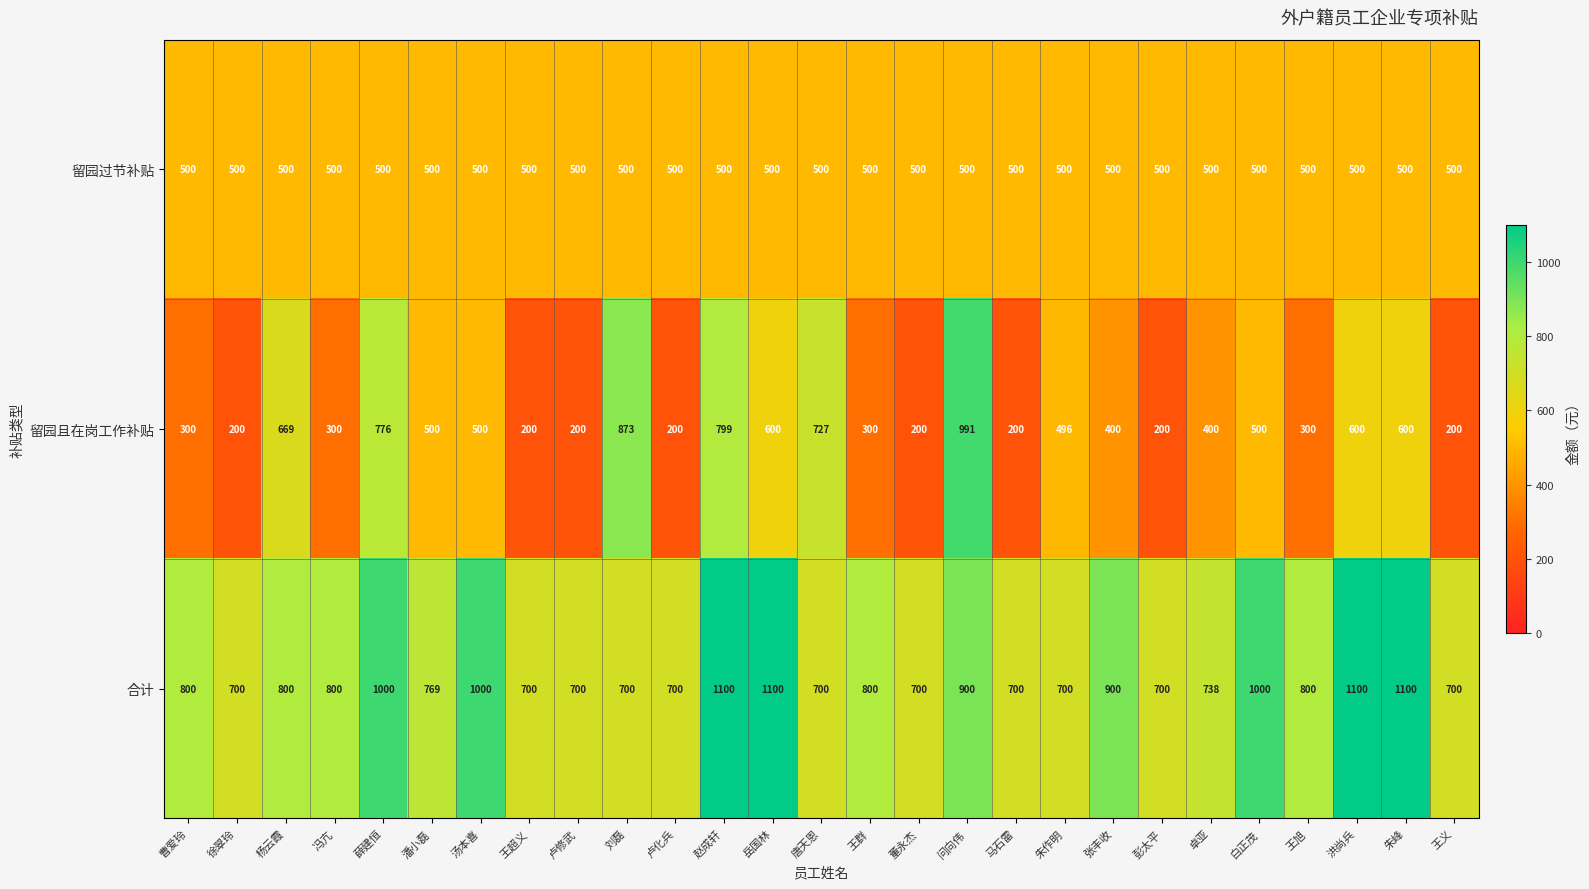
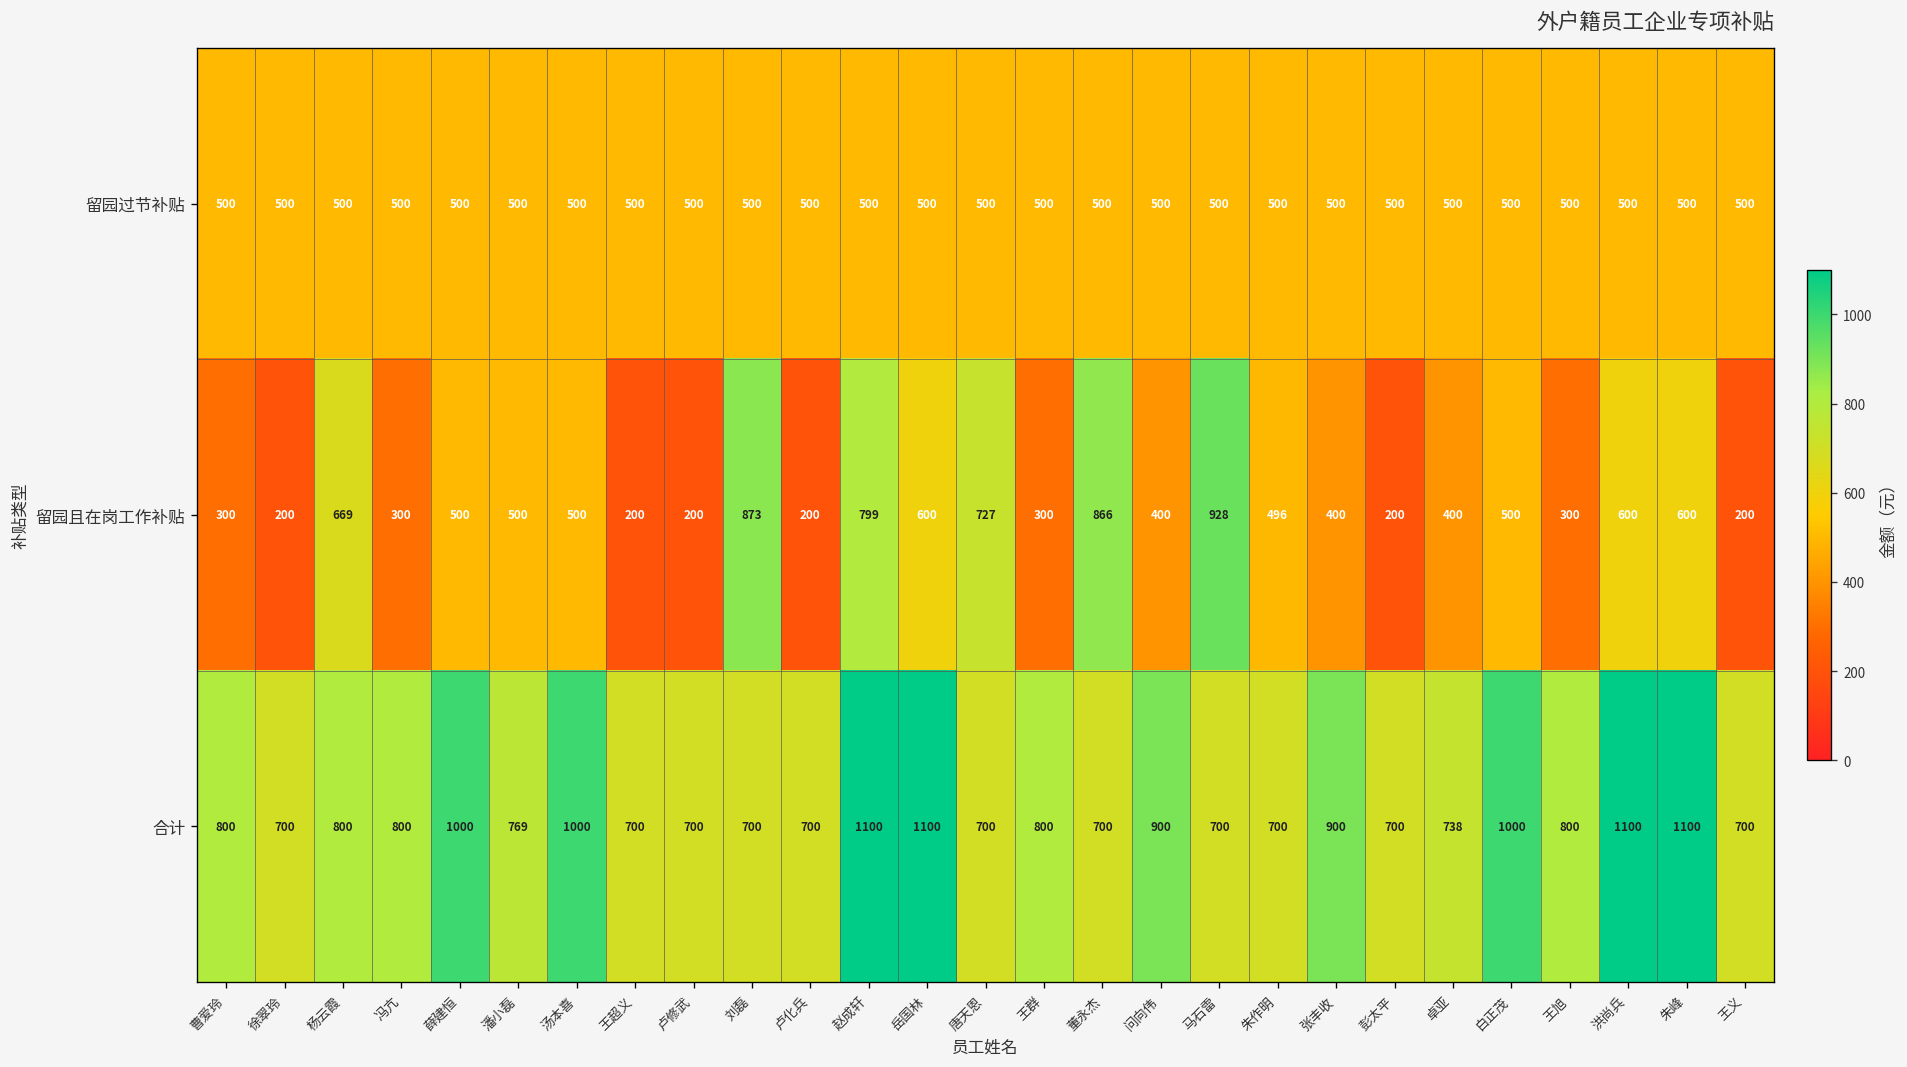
  {
    "留园过节补贴": {
      "曹爱玲": 500,
      "徐翠玲": 500,
      "杨云霞": 500,
      "冯亢": 500,
      "薛建恒": 500,
      "潘小磊": 500,
      "汤本喜": 500,
      "王超义": 500,
      "卢修武": 500,
      "刘磊": 500,
      "卢化兵": 500,
      "赵成轩": 500,
      "岳国林": 500,
      "唐天恩": 500,
      "王群": 500,
      "董永杰": 500,
      "问向伟": 500,
      "马石雷": 500,
      "朱作明": 500,
      "张丰收": 500,
      "彭太平": 500,
      "卓亚": 500,
      "白正茂": 500,
      "王旭": 500,
      "洪尚兵": 500,
      "朱峰": 500,
      "王义": 500
    },
    "留园且在岗工作补贴": {
      "曹爱玲": 300,
      "徐翠玲": 200,
      "杨云霞": 669,
      "冯亢": 300,
-     "薛建恒": 776,
+     "薛建恒": 500,
      "潘小磊": 500,
      "汤本喜": 500,
      "王超义": 200,
      "卢修武": 200,
      "刘磊": 873,
      "卢化兵": 200,
      "赵成轩": 799,
      "岳国林": 600,
      "唐天恩": 727,
      "王群": 300,
-     "董永杰": 200,
-     "问向伟": 991,
-     "马石雷": 200,
+     "董永杰": 866,
+     "问向伟": 400,
+     "马石雷": 928,
      "朱作明": 496,
      "张丰收": 400,
      "彭太平": 200,
      "卓亚": 400,
      "白正茂": 500,
      "王旭": 300,
      "洪尚兵": 600,
      "朱峰": 600,
      "王义": 200
    },
    "合计": {
      "曹爱玲": 800,
      "徐翠玲": 700,
      "杨云霞": 800,
      "冯亢": 800,
      "薛建恒": 1000,
      "潘小磊": 769,
      "汤本喜": 1000,
      "王超义": 700,
      "卢修武": 700,
      "刘磊": 700,
      "卢化兵": 700,
      "赵成轩": 1100,
      "岳国林": 1100,
      "唐天恩": 700,
      "王群": 800,
      "董永杰": 700,
      "问向伟": 900,
      "马石雷": 700,
      "朱作明": 700,
      "张丰收": 900,
      "彭太平": 700,
      "卓亚": 738,
      "白正茂": 1000,
      "王旭": 800,
      "洪尚兵": 1100,
      "朱峰": 1100,
      "王义": 700
    }
  }
